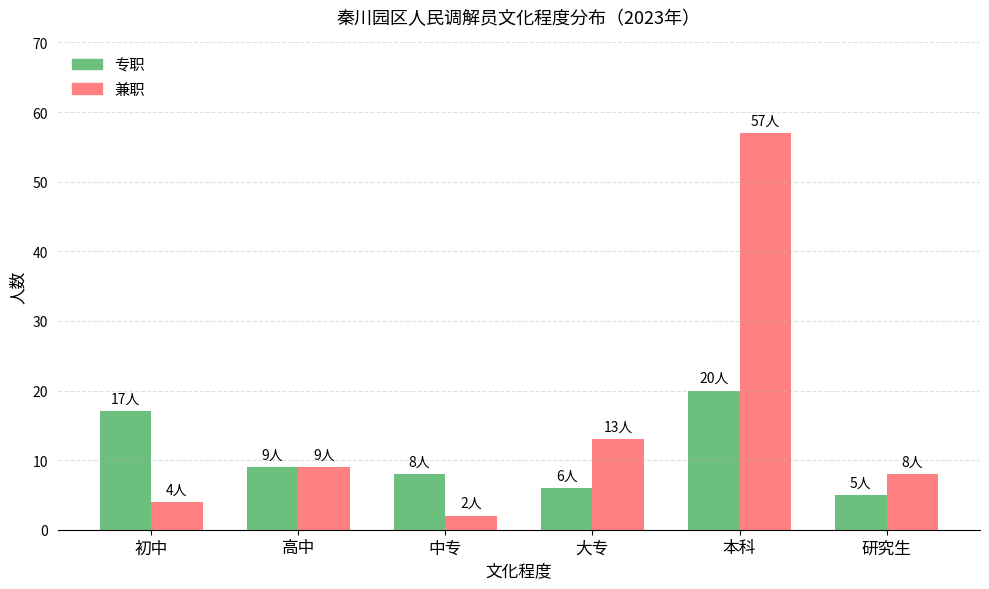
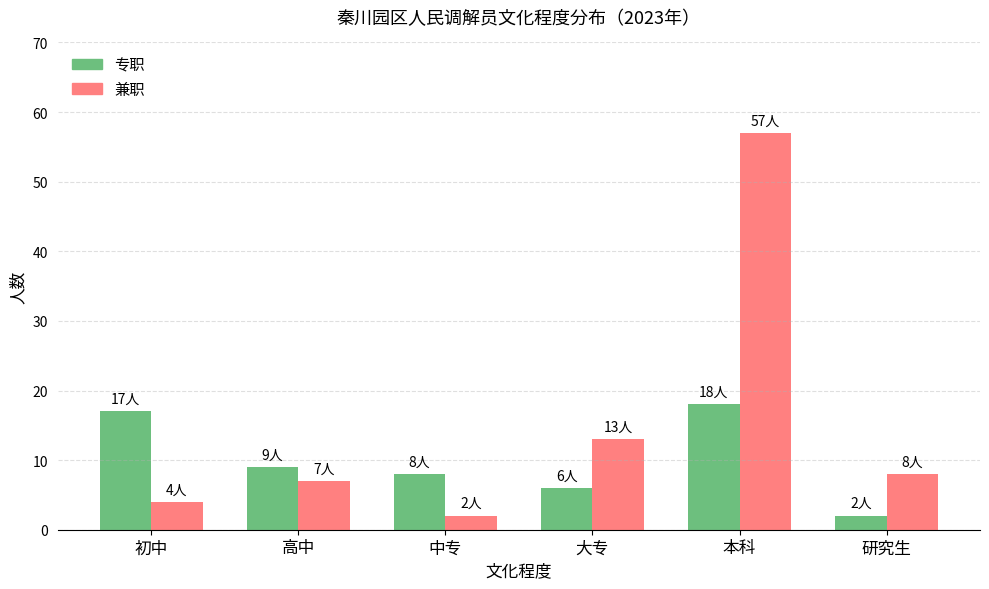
  {
    "专职": {
      "初中": "17人",
      "高中": "9人",
      "中专": "8人",
      "大专": "6人",
-     "本科": "20人",
-     "研究生": "5人"
+     "本科": "18人",
+     "研究生": "2人"
    },
    "兼职": {
      "初中": "4人",
-     "高中": "9人",
+     "高中": "7人",
      "中专": "2人",
      "大专": "13人",
      "本科": "57人",
      "研究生": "8人"
    }
  }
